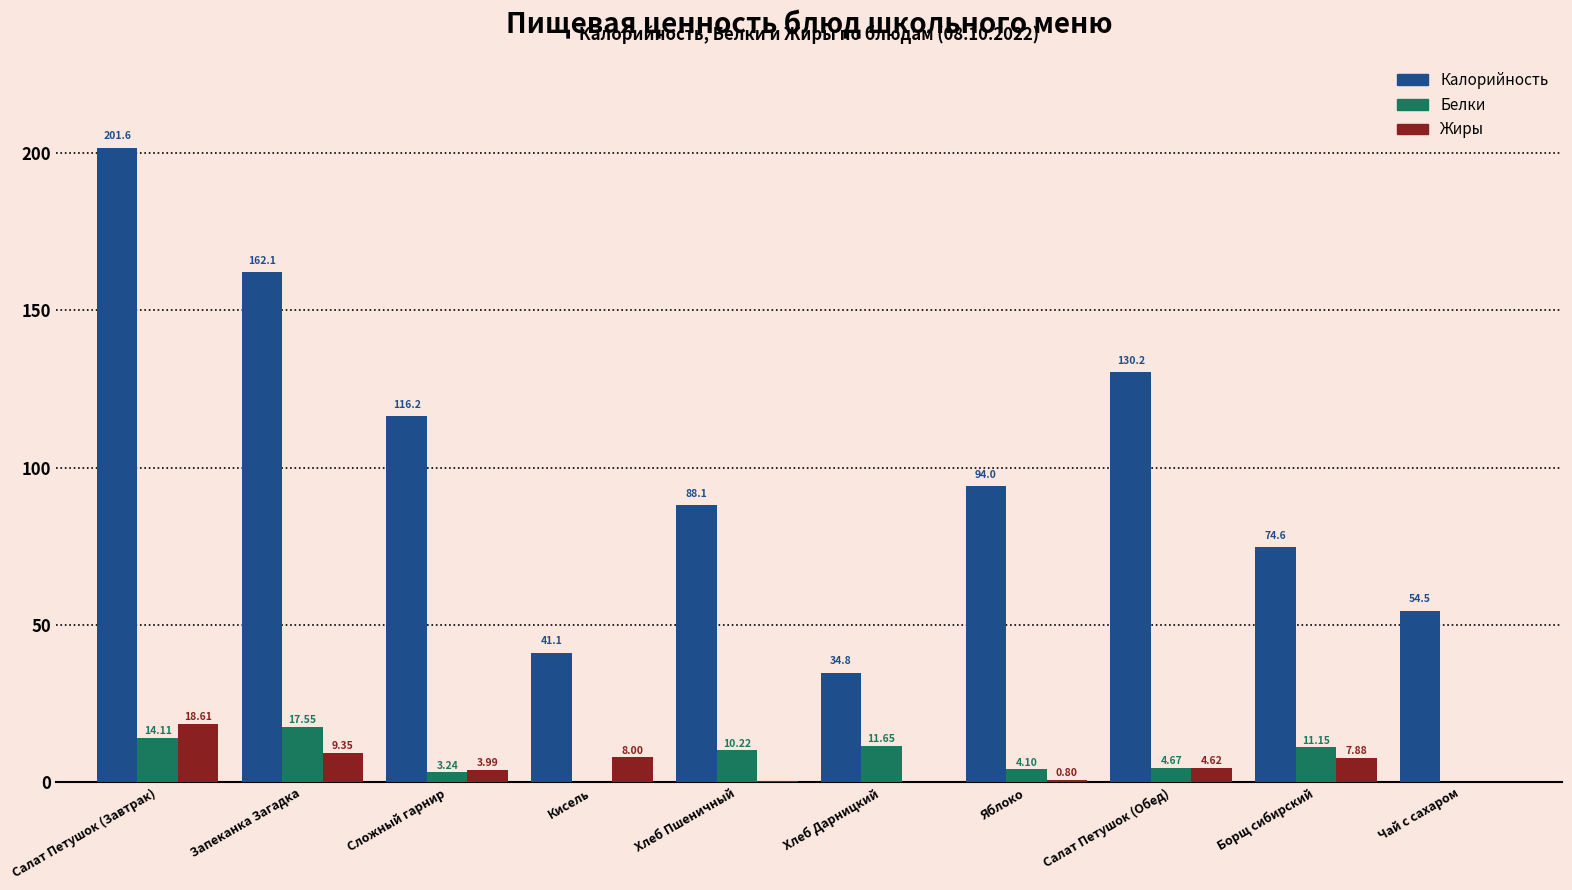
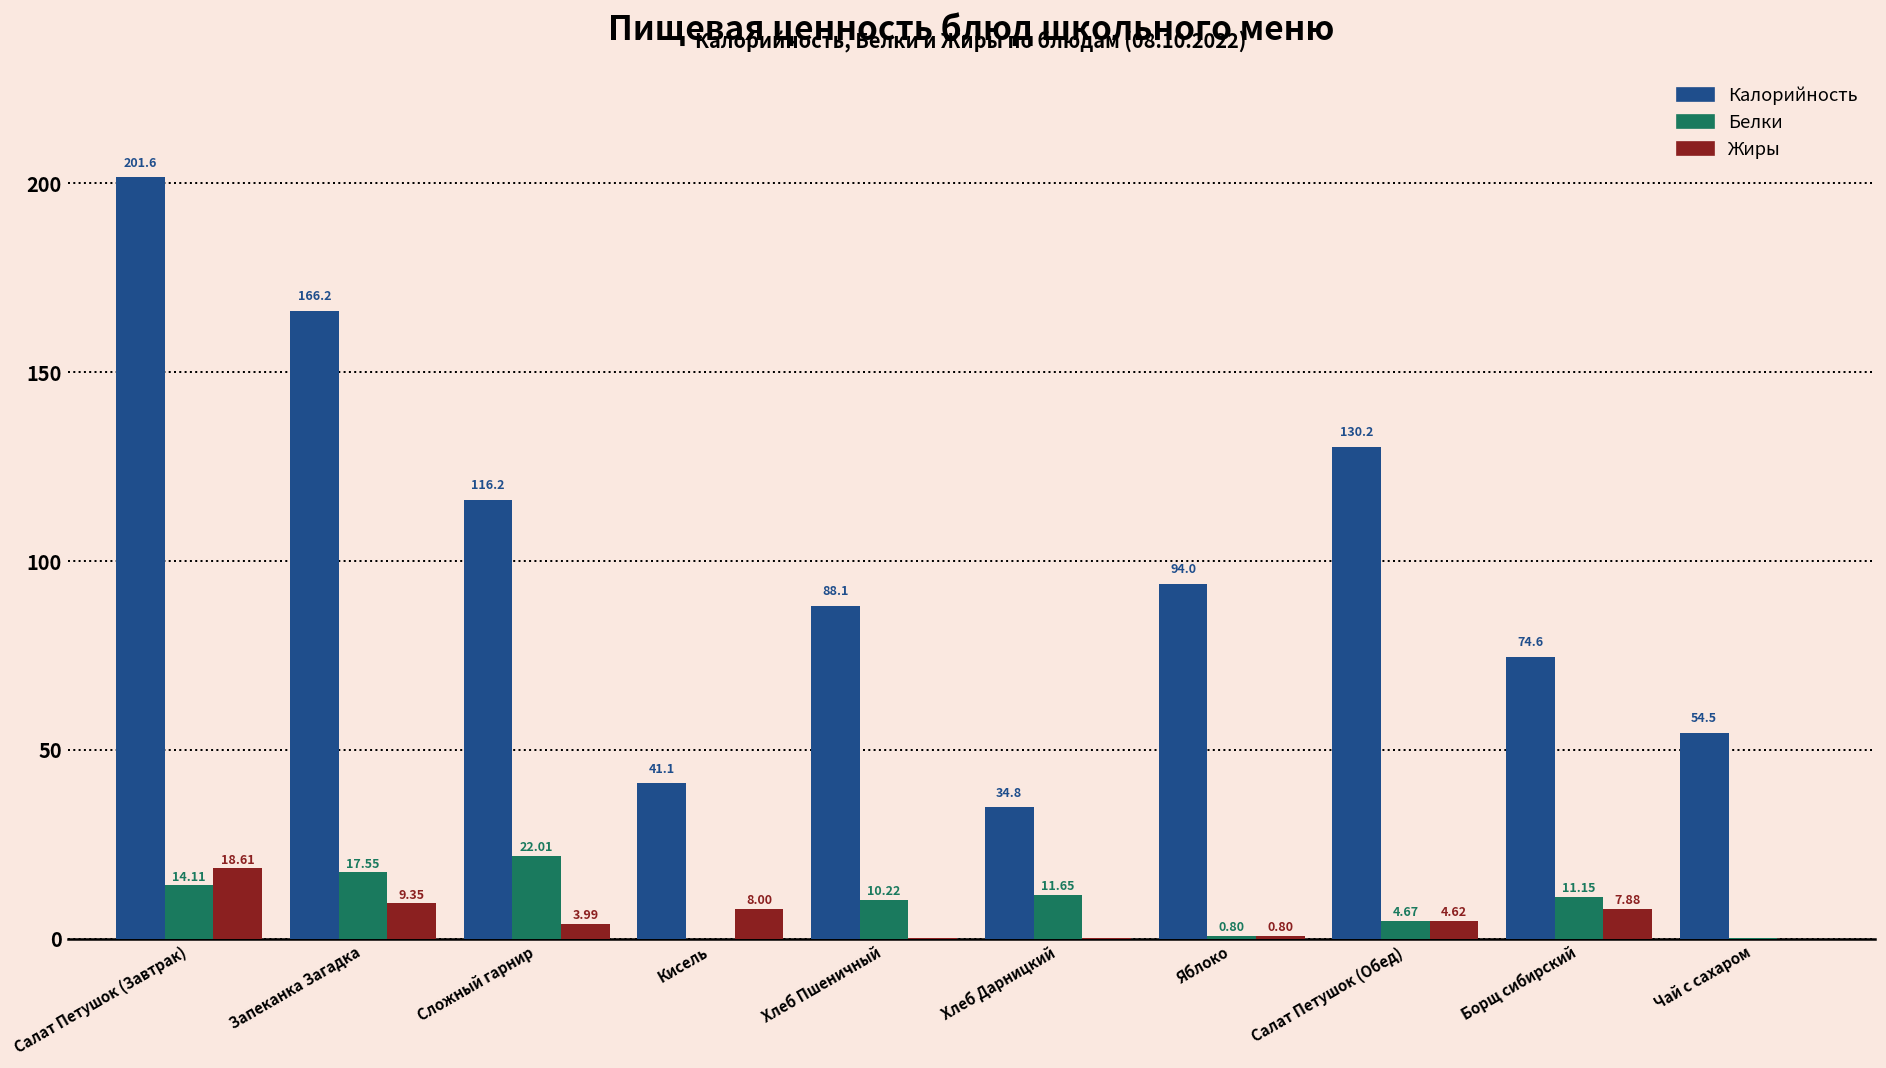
  {
    "Калорийность": {
      "Салат Петушок (Завтрак)": 201.6,
-     "Запеканка Загадка": 162.1,
+     "Запеканка Загадка": 166.2,
      "Сложный гарнир": 116.2,
      "Кисель": 41.1,
      "Хлеб Пшеничный": 88.1,
      "Хлеб Дарницкий": 34.8,
      "Яблоко": 94.0,
      "Салат Петушок (Обед)": 130.2,
      "Борщ сибирский": 74.6,
      "Чай с сахаром": 54.5
    },
    "Белки": {
      "Салат Петушок (Завтрак)": 14.11,
      "Запеканка Загадка": 17.55,
-     "Сложный гарнир": 3.24,
+     "Сложный гарнир": 22.01,
      "Хлеб Пшеничный": 10.22,
      "Хлеб Дарницкий": 11.65,
-     "Яблоко": 4.10,
+     "Яблоко": 0.80,
      "Салат Петушок (Обед)": 4.67,
      "Борщ сибирский": 11.15
    },
    "Жиры": {
      "Салат Петушок (Завтрак)": 18.61,
      "Запеканка Загадка": 9.35,
      "Сложный гарнир": 3.99,
      "Кисель": 8.00,
      "Яблоко": 0.80,
      "Салат Петушок (Обед)": 4.62,
      "Борщ сибирский": 7.88
    }
  }
